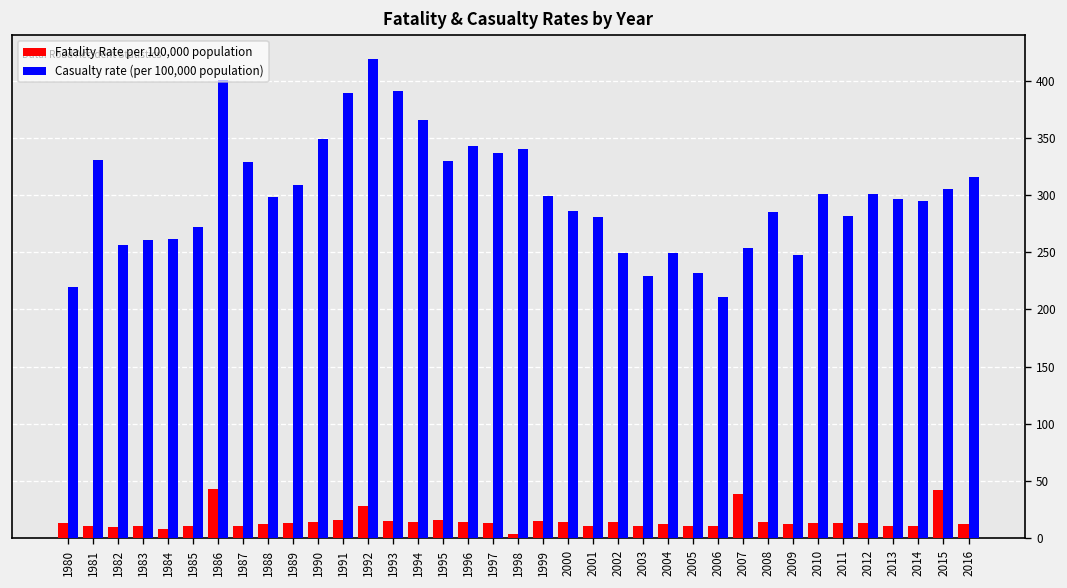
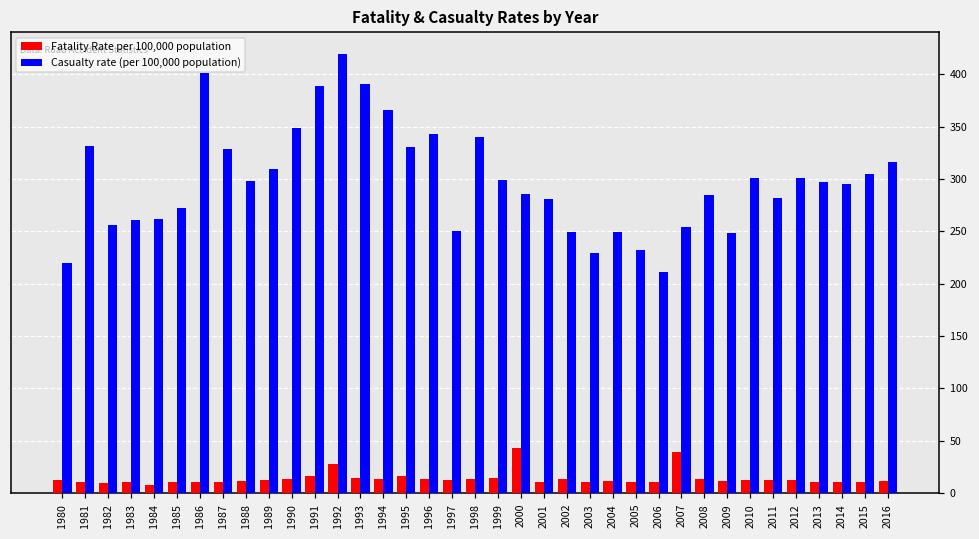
  {
    "Fatality Rate per 100,000 population": {
      "1980": 10,
      "1981": 10,
      "1982": 10,
      "1983": 10,
      "1984": 10,
      "1985": 10,
-     "1986": 40,
+     "1986": 10,
      "1987": 10,
      "1988": 10,
      "1989": 10,
      "1990": 10,
      "1991": 20,
      "1992": 30,
      "1993": 20,
      "1994": 10,
      "1995": 20,
      "1996": 10,
      "1997": 10,
-     "1998": 0,
+     "1998": 10,
      "1999": 20,
-     "2000": 10,
+     "2000": 40,
      "2001": 10,
      "2002": 10,
      "2003": 10,
      "2004": 10,
      "2005": 10,
      "2006": 10,
      "2007": 40,
      "2008": 10,
      "2009": 10,
      "2010": 10,
      "2011": 10,
      "2012": 10,
      "2013": 10,
      "2014": 10,
-     "2015": 40,
+     "2015": 10,
      "2016": 10
    },
    "Casualty rate (per 100,000 population)": {
      "1980": 220,
      "1981": 330,
      "1982": 260,
      "1983": 260,
      "1984": 260,
      "1985": 270,
      "1987": 330,
      "1988": 300,
      "1989": 310,
      "1990": 350,
      "1991": 390,
      "1992": 420,
      "1993": 390,
      "1994": 370,
      "1995": 330,
      "1996": 340,
-     "1997": 340,
+     "1997": 250,
      "1998": 340,
      "1999": 300,
      "2000": 290,
      "2001": 280,
      "2002": 250,
      "2003": 230,
      "2004": 250,
      "2005": 230,
      "2006": 210,
      "2007": 250,
      "2008": 290,
      "2009": 250,
      "2010": 300,
      "2011": 280,
      "2012": 300,
      "2013": 300,
      "2014": 300,
      "2015": 310,
      "2016": 320
    }
  }
